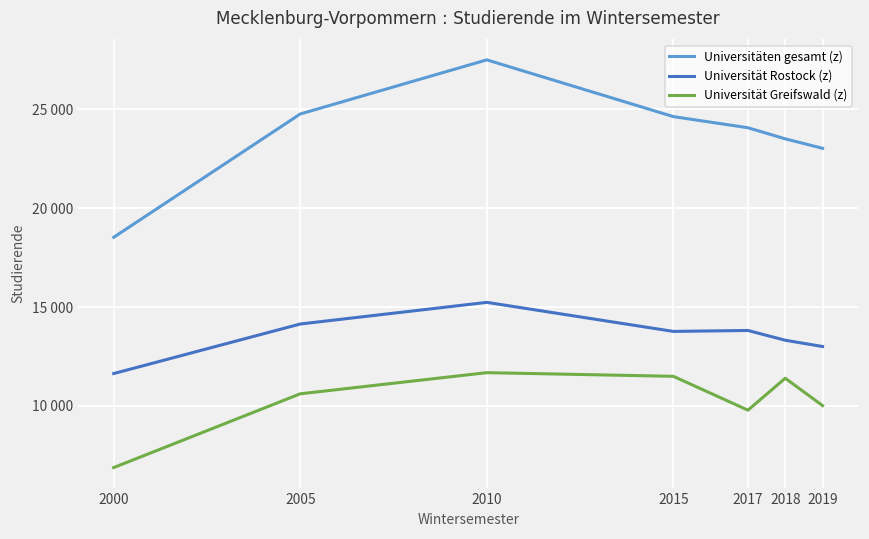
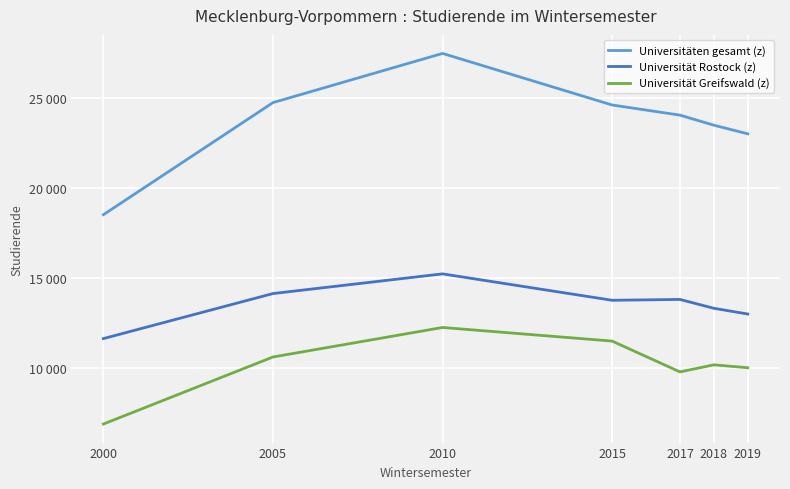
  {
    "Universität Greifswald (z)": {
      "2000": 6900,
      "2005": 10600,
-     "2010": 11700,
+     "2010": 12300,
      "2015": 11500,
      "2017": 9800,
-     "2018": 11400,
+     "2018": 10200,
      "2019": 10000
    }
  }
